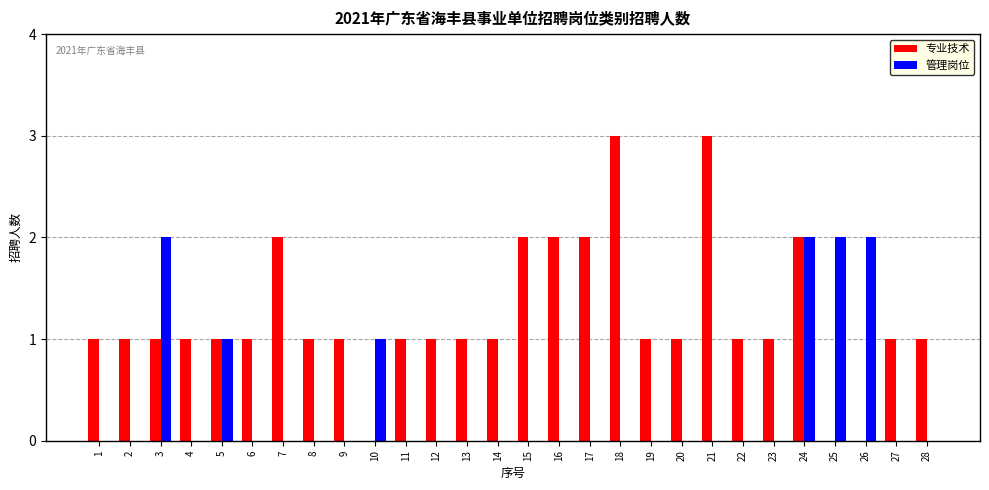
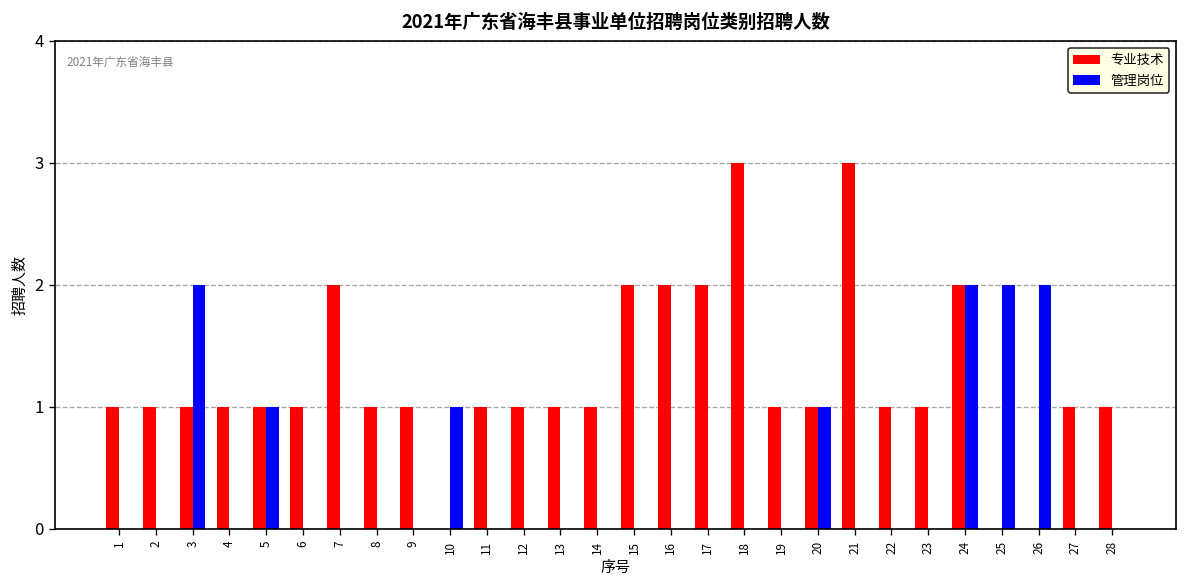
  {
    "专业技术": {
      "1": 1,
      "2": 1,
      "3": 1,
      "4": 1,
      "5": 1,
      "6": 1,
      "7": 2,
      "8": 1,
      "9": 1,
      "10": 0,
      "11": 1,
      "12": 1,
      "13": 1,
      "14": 1,
      "15": 2,
      "16": 2,
      "17": 2,
      "18": 3,
      "19": 1,
      "20": 1,
      "21": 3,
      "22": 1,
      "23": 1,
      "24": 2,
      "25": 0,
      "26": 0,
      "27": 1,
      "28": 1
    },
    "管理岗位": {
      "1": 0,
      "2": 0,
      "3": 2,
      "4": 0,
      "5": 1,
      "6": 0,
      "7": 0,
      "8": 0,
      "9": 0,
      "10": 1,
      "11": 0,
      "12": 0,
      "13": 0,
      "14": 0,
      "15": 0,
      "16": 0,
      "17": 0,
      "18": 0,
      "19": 0,
-     "20": 0,
+     "20": 1,
      "21": 0,
      "22": 0,
      "23": 0,
      "24": 2,
      "25": 2,
      "26": 2,
      "27": 0,
      "28": 0
    }
  }
